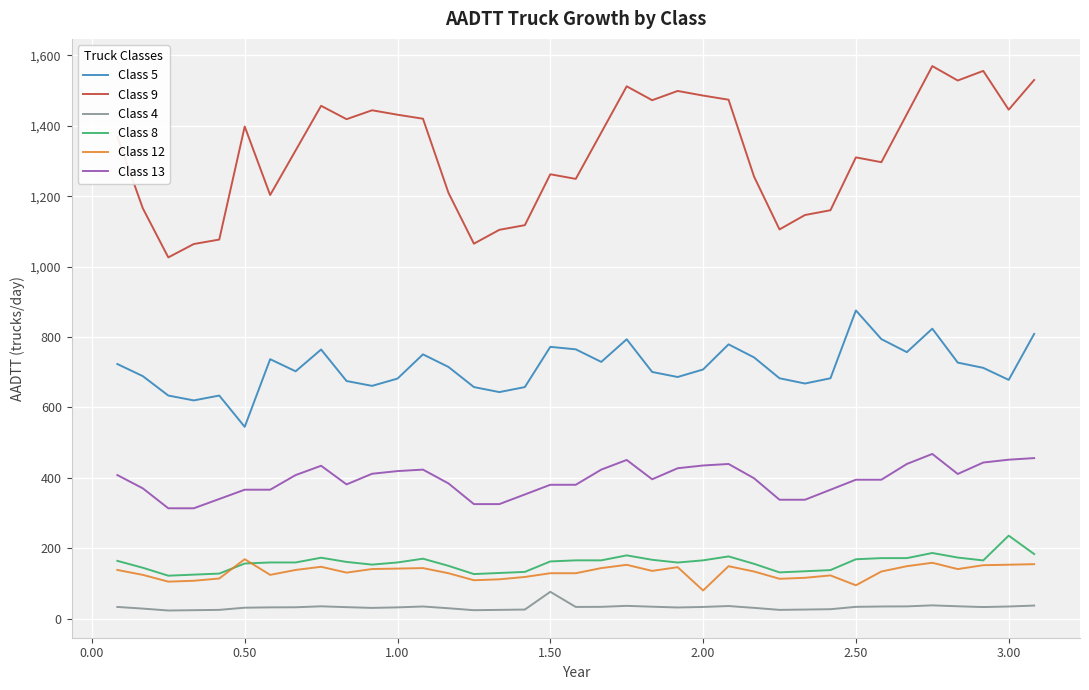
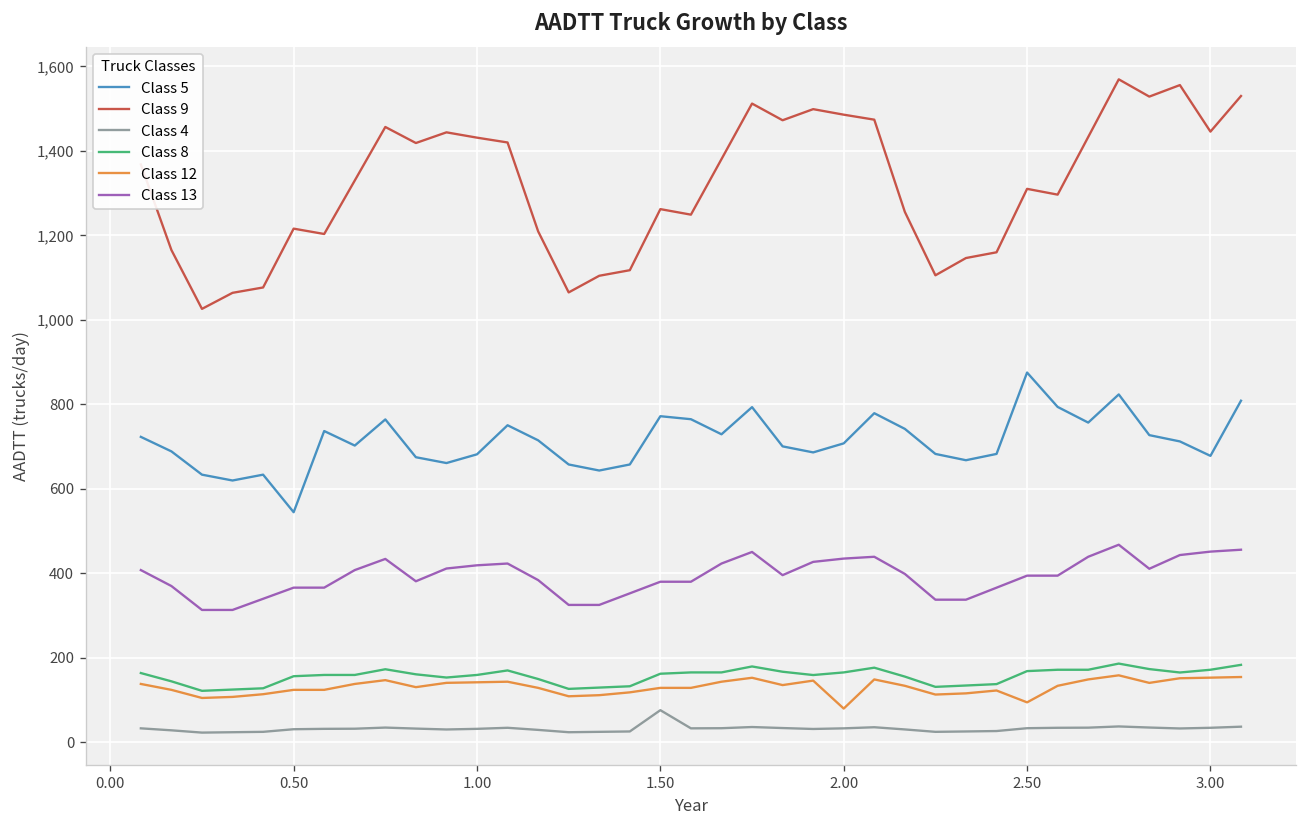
  {
    "Class 5": {
      "0.50": "540",
      "1.00": "680",
      "1.50": "770",
      "2.00": "710",
      "2.50": "880",
      "3.00": "680"
    },
    "Class 9": {
-     "0.50": "1,400",
+     "0.50": "1,220",
      "1.00": "1,430",
      "1.50": "1,260",
      "2.00": "1,490",
      "2.50": "1,310",
      "3.00": "1,450"
    },
    "Class 4": {
      "0.50": "30",
      "1.00": "30",
      "1.50": "80",
      "2.00": "30",
      "2.50": "30",
      "3.00": "30"
    },
    "Class 8": {
      "0.50": "160",
      "1.00": "160",
      "1.50": "160",
      "2.00": "170",
      "2.50": "170",
-     "3.00": "240"
+     "3.00": "170"
    },
    "Class 12": {
-     "0.50": "170",
+     "0.50": "120",
      "1.00": "140",
      "1.50": "130",
      "2.00": "80",
      "2.50": "90",
      "3.00": "150"
    },
    "Class 13": {
      "0.50": "370",
      "1.00": "420",
      "1.50": "380",
      "2.00": "430",
      "2.50": "390",
      "3.00": "450"
    }
  }
